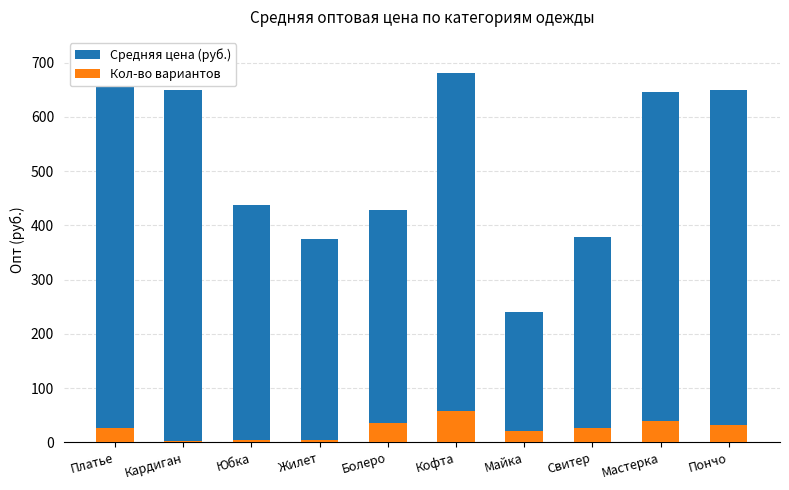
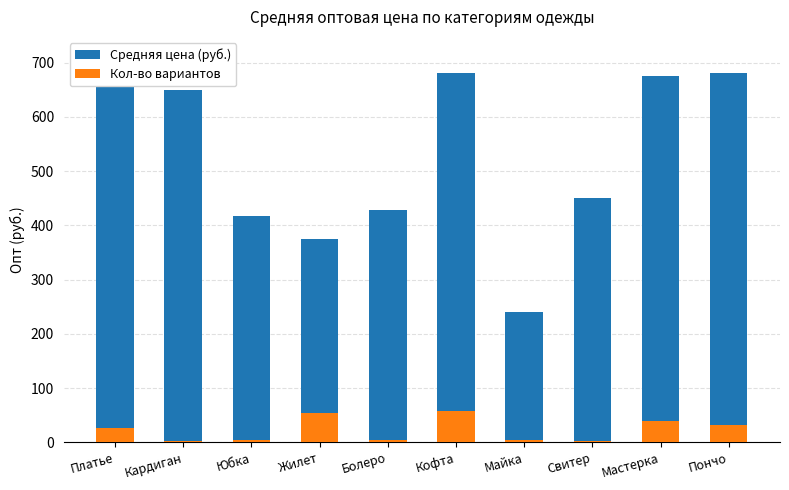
  {
    "Средняя цена (руб.)": {
      "Кардиган": 650,
-     "Юбка": 440,
+     "Юбка": 420,
      "Жилет": 380,
      "Болеро": 430,
      "Кофта": 680,
      "Майка": 240,
-     "Свитер": 380,
-     "Мастерка": 650,
-     "Пончо": 650
+     "Свитер": 450,
+     "Мастерка": 680,
+     "Пончо": 680
    },
    "Кол-во вариантов": {
-     "Жилет": 10,
-     "Болеро": 40,
-     "Майка": 20,
-     "Свитер": 30
+     "Жилет": 50,
+     "Болеро": 0,
+     "Майка": 0,
+     "Свитер": 0
    }
  }
